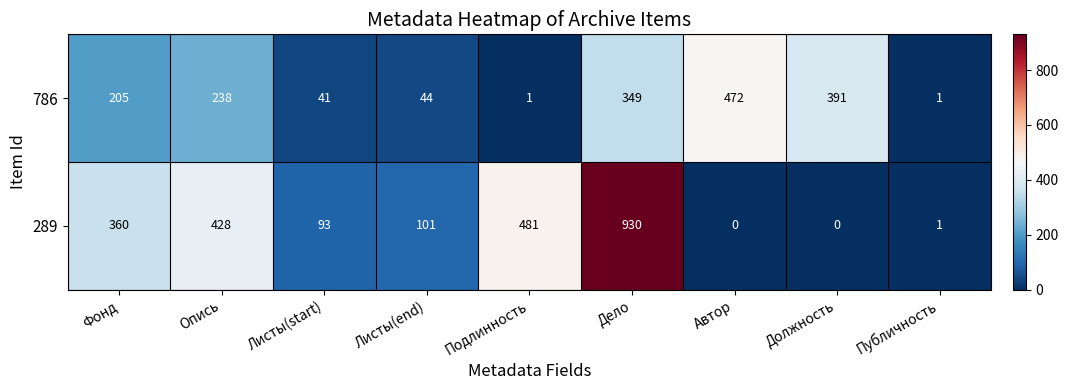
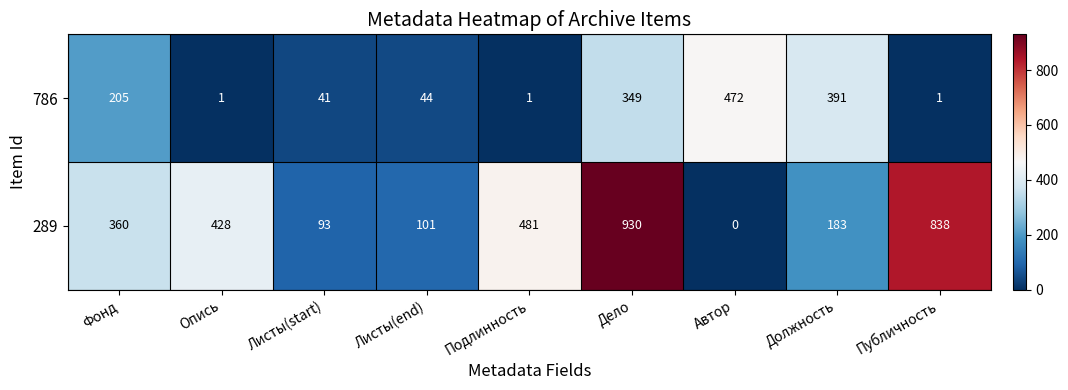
  {
    "786": {
      "Фонд": 205,
-     "Опись": 238,
+     "Опись": 1,
      "Листы(start)": 41,
      "Листы(end)": 44,
      "Подлинность": 1,
      "Дело": 349,
      "Автор": 472,
      "Должность": 391,
      "Публичность": 1
    },
    "289": {
      "Фонд": 360,
      "Опись": 428,
      "Листы(start)": 93,
      "Листы(end)": 101,
      "Подлинность": 481,
      "Дело": 930,
      "Автор": 0,
-     "Должность": 0,
-     "Публичность": 1
+     "Должность": 183,
+     "Публичность": 838
    }
  }
